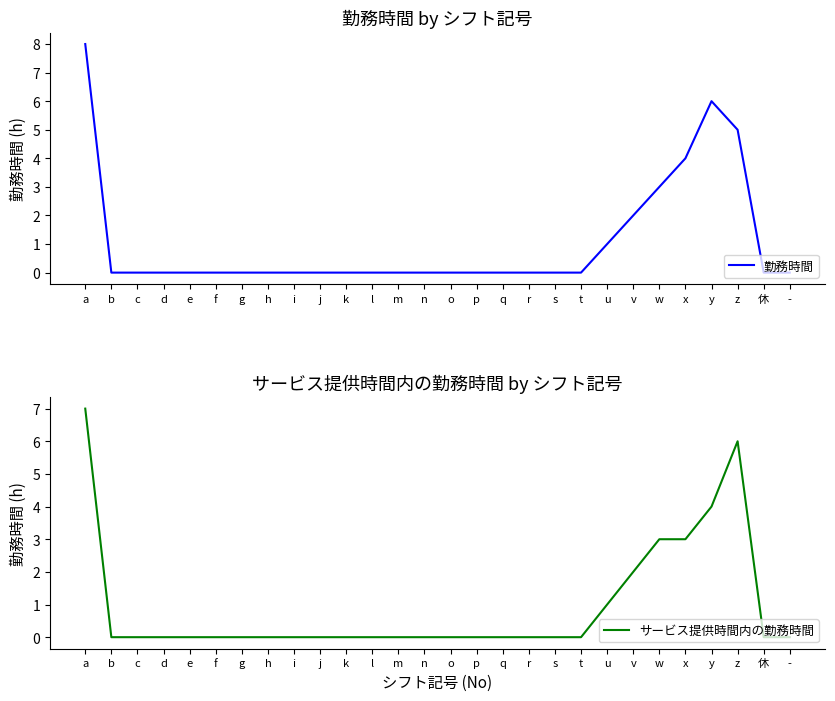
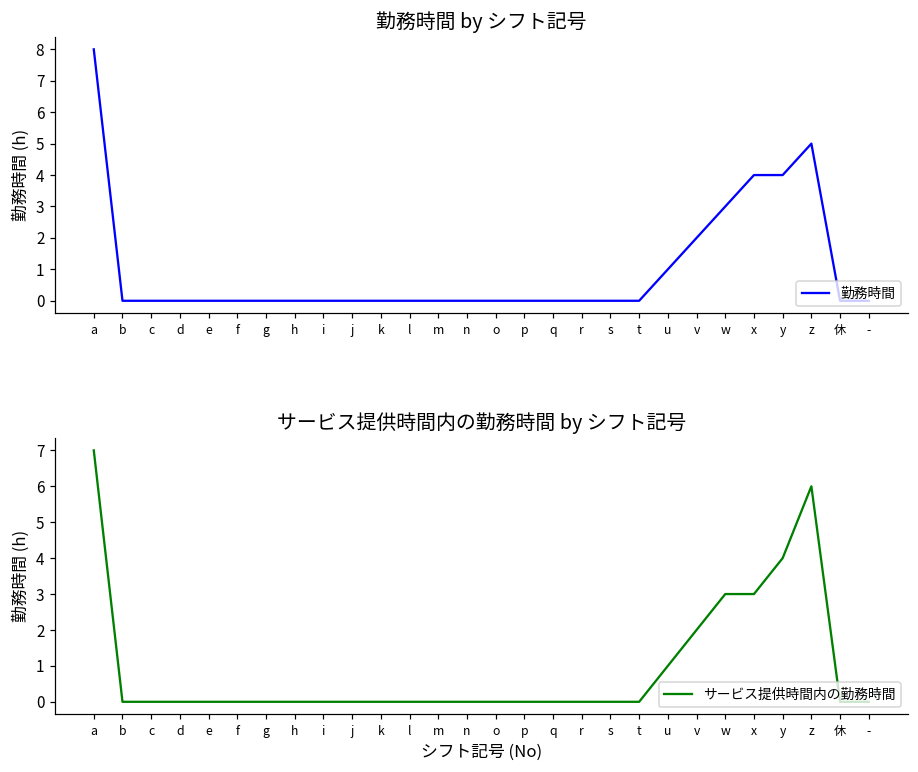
  {
    "勤務時間 by シフト記号": {
      "a": 8,
      "b": 0,
      "c": 0,
      "d": 0,
      "e": 0,
      "f": 0,
      "g": 0,
      "h": 0,
      "i": 0,
      "j": 0,
      "k": 0,
      "l": 0,
      "m": 0,
      "n": 0,
      "o": 0,
      "p": 0,
      "q": 0,
      "r": 0,
      "s": 0,
      "t": 0,
      "u": 1,
      "v": 2,
      "w": 3,
      "x": 4,
-     "y": 6,
+     "y": 4,
      "z": 5
    },
    "サービス提供時間内の勤務時間 by シフト記号": {
      "a": 7.0,
      "b": 0.0,
      "c": 0.0,
      "d": 0.0,
      "e": 0.0,
      "f": 0.0,
      "g": 0.0,
      "h": 0.0,
      "i": 0.0,
      "j": 0.0,
      "k": 0.0,
      "l": 0.0,
      "m": 0.0,
      "n": 0.0,
      "o": 0.0,
      "p": 0.0,
      "q": 0.0,
      "r": 0.0,
      "s": 0.0,
      "t": 0.0,
      "u": 1.0,
      "v": 2.0,
      "w": 3.0,
      "x": 3.0,
      "y": 4.0,
      "z": 6.0
    }
  }
